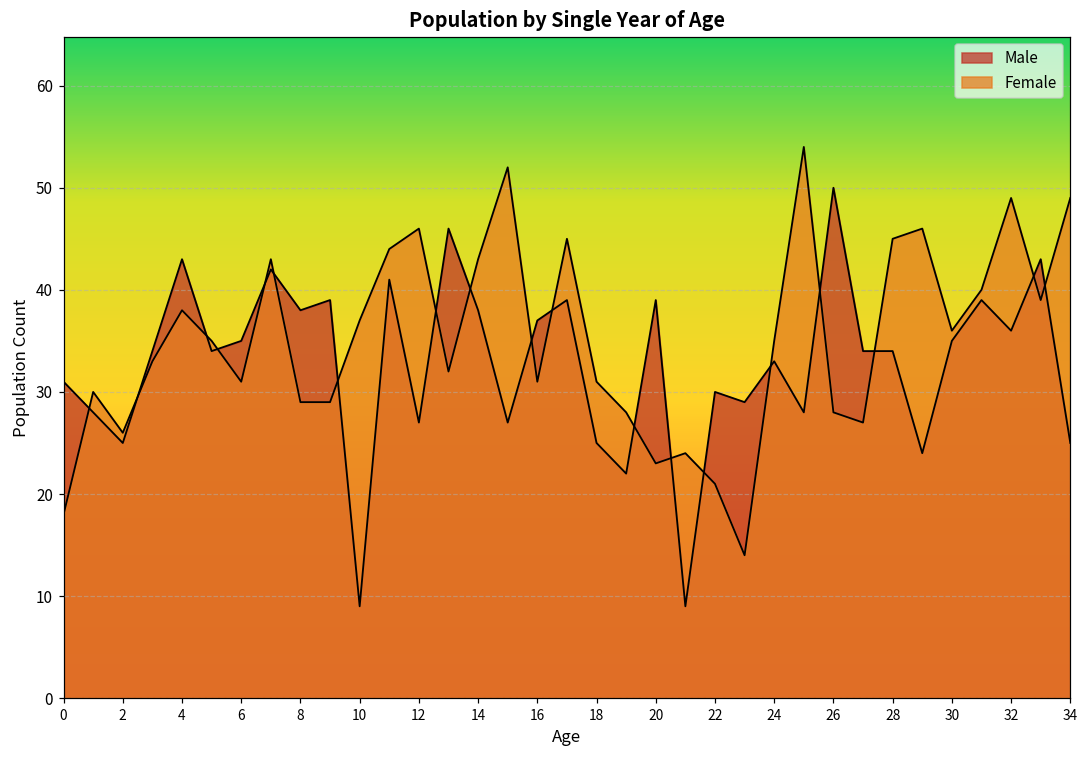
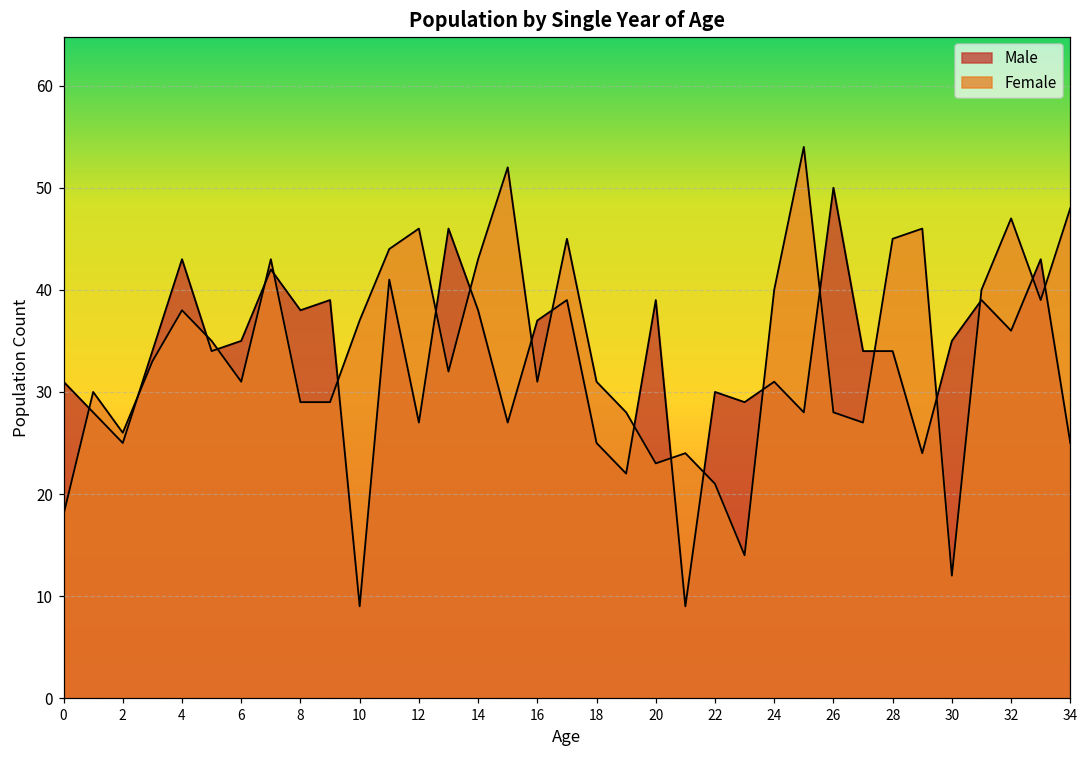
  {
    "Male": {
      "0": 31,
      "2": 25,
      "4": 43,
      "6": 35,
      "8": 38,
      "10": 9,
      "12": 27,
      "14": 38,
      "16": 37,
      "18": 25,
      "20": 39,
      "22": 30,
-     "24": 33,
+     "24": 31,
      "26": 50,
      "28": 34,
      "30": 35,
      "32": 36,
      "34": 25
    },
    "Female": {
      "0": 18,
      "2": 26,
      "4": 38,
      "6": 31,
      "8": 29,
      "10": 37,
      "12": 46,
      "14": 43,
      "16": 31,
      "18": 31,
      "20": 23,
      "22": 21,
-     "24": 35,
+     "24": 40,
      "26": 28,
      "28": 45,
-     "30": 36,
-     "32": 49,
-     "34": 49
+     "30": 12,
+     "32": 47,
+     "34": 48
    }
  }
